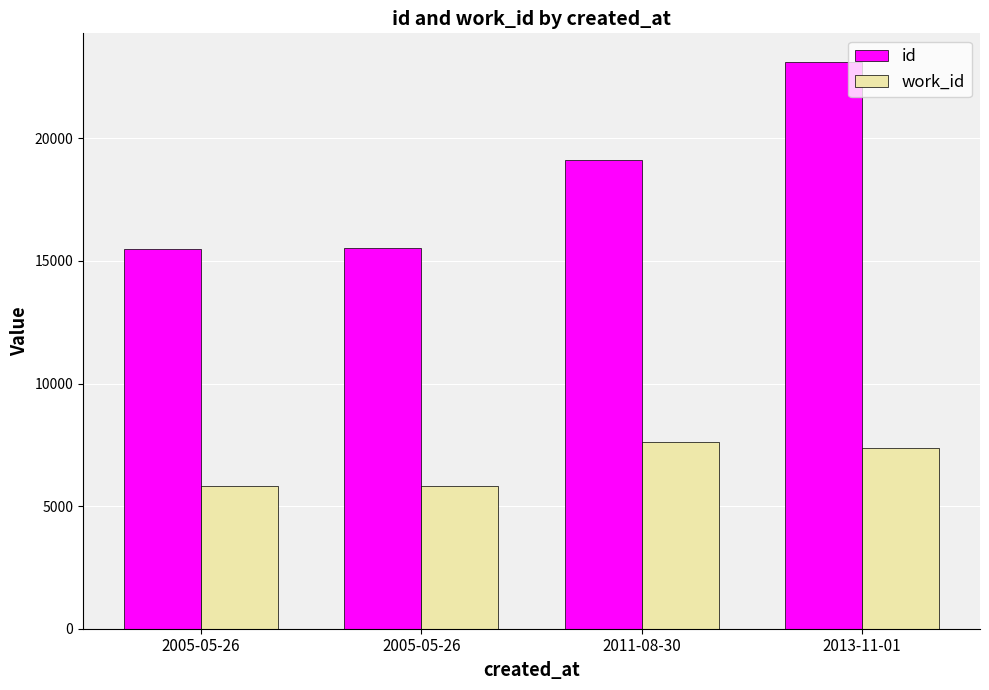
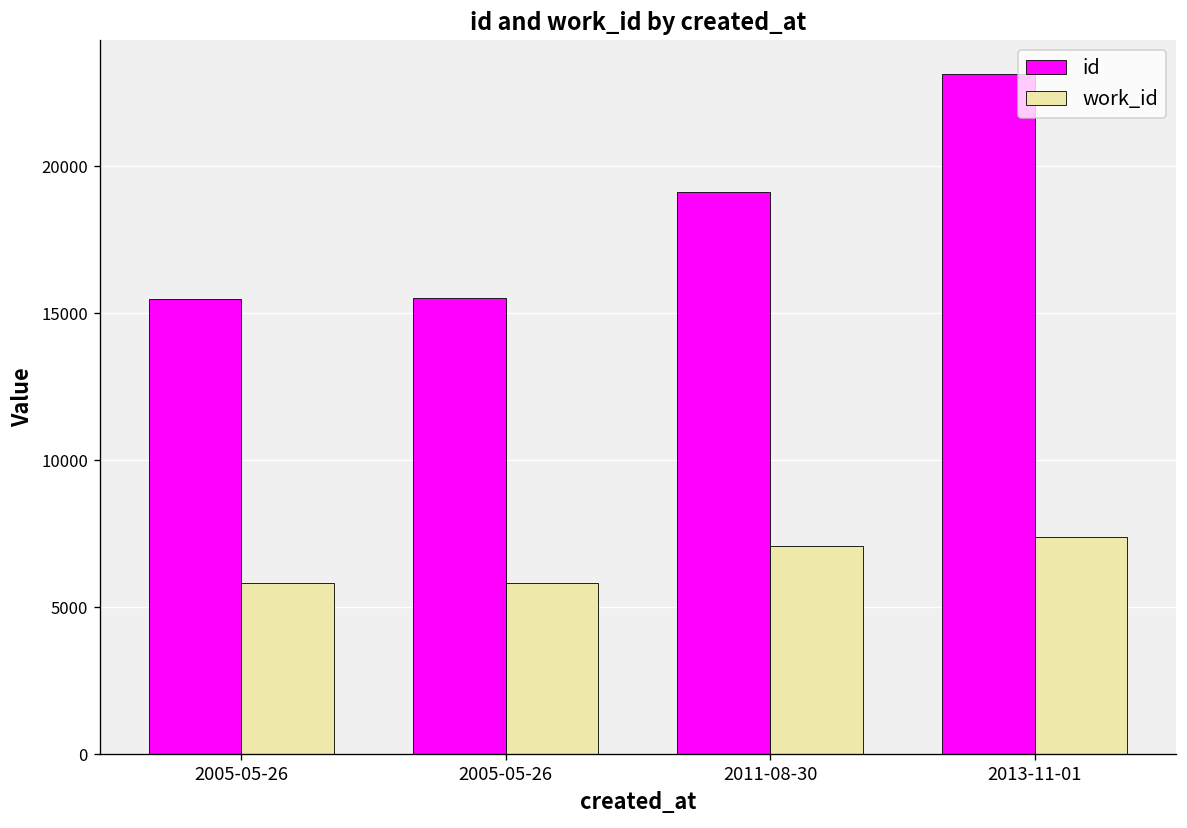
  {
    "id": {
      "2011-08-30": 19100,
      "2013-11-01": 23100
    },
    "work_id": {
-     "2011-08-30": 7600,
+     "2011-08-30": 7100,
      "2013-11-01": 7400
    }
  }
